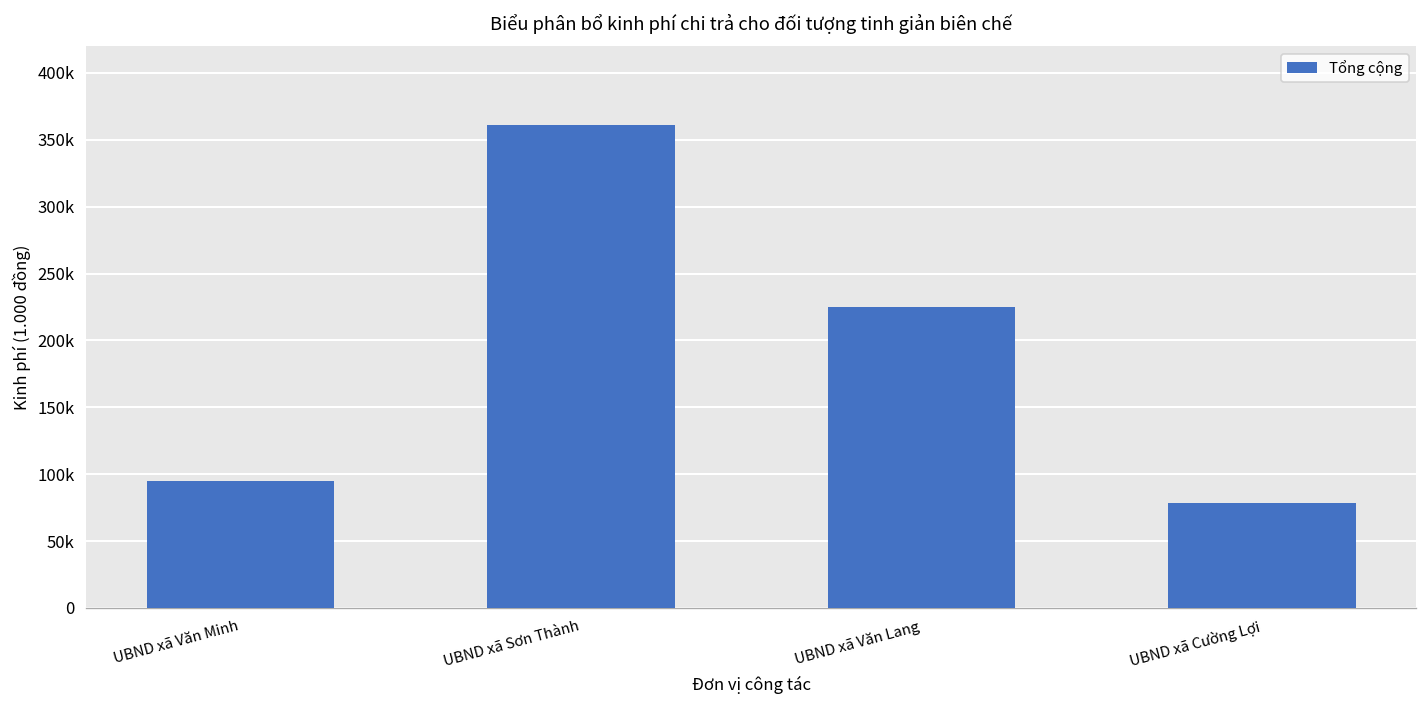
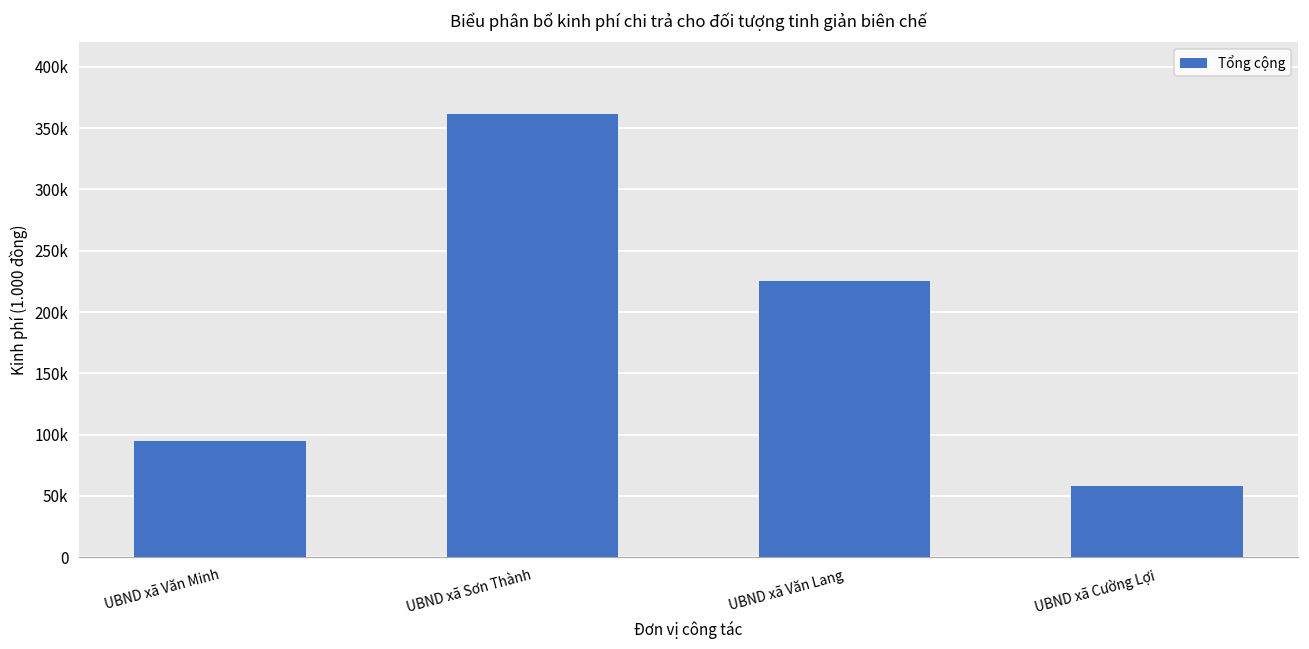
  {
    "UBND xã Văn Minh": 95000,
    "UBND xã Sơn Thành": 361000,
    "UBND xã Văn Lang": 225000,
-   "UBND xã Cường Lợi": 78000
+   "UBND xã Cường Lợi": 58000
  }
